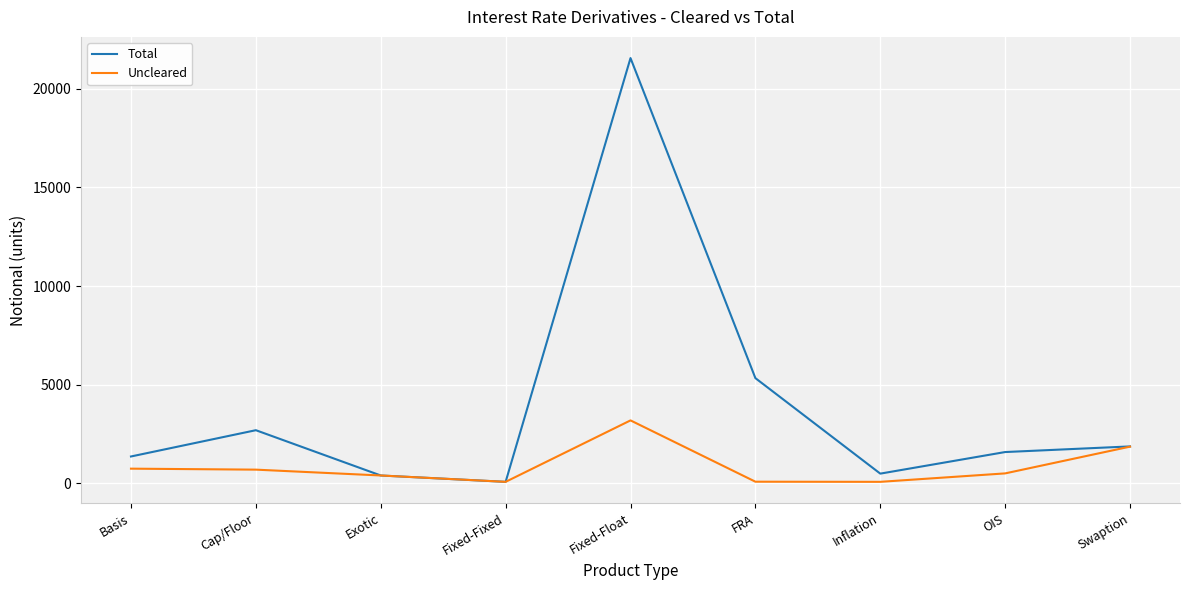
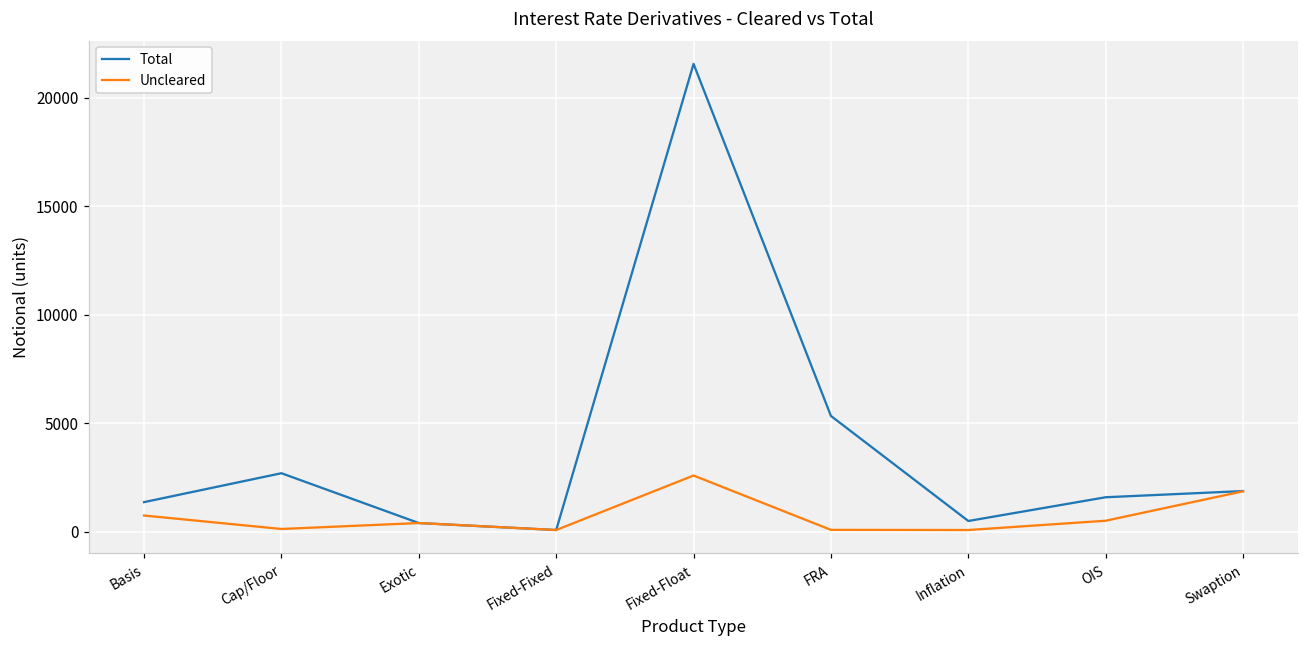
  {
    "Total": {
      "Basis": 1400,
      "Cap/Floor": 2700,
      "Fixed-Float": 21600,
      "FRA": 5300,
      "Inflation": 500,
      "OIS": 1600
    },
    "Uncleared": {
      "Basis": 700,
-     "Cap/Floor": 700,
-     "Fixed-Float": 3200,
+     "Cap/Floor": 100,
+     "Fixed-Float": 2600,
      "FRA": 100,
      "Inflation": 100,
      "OIS": 500
    }
  }
